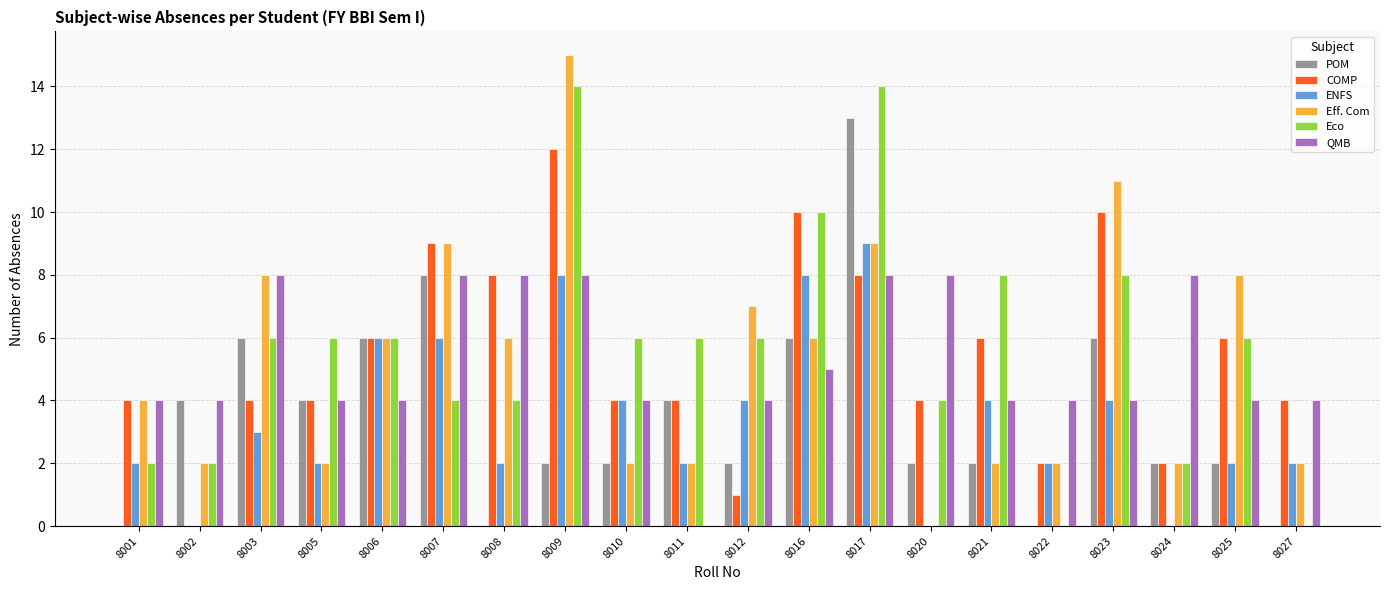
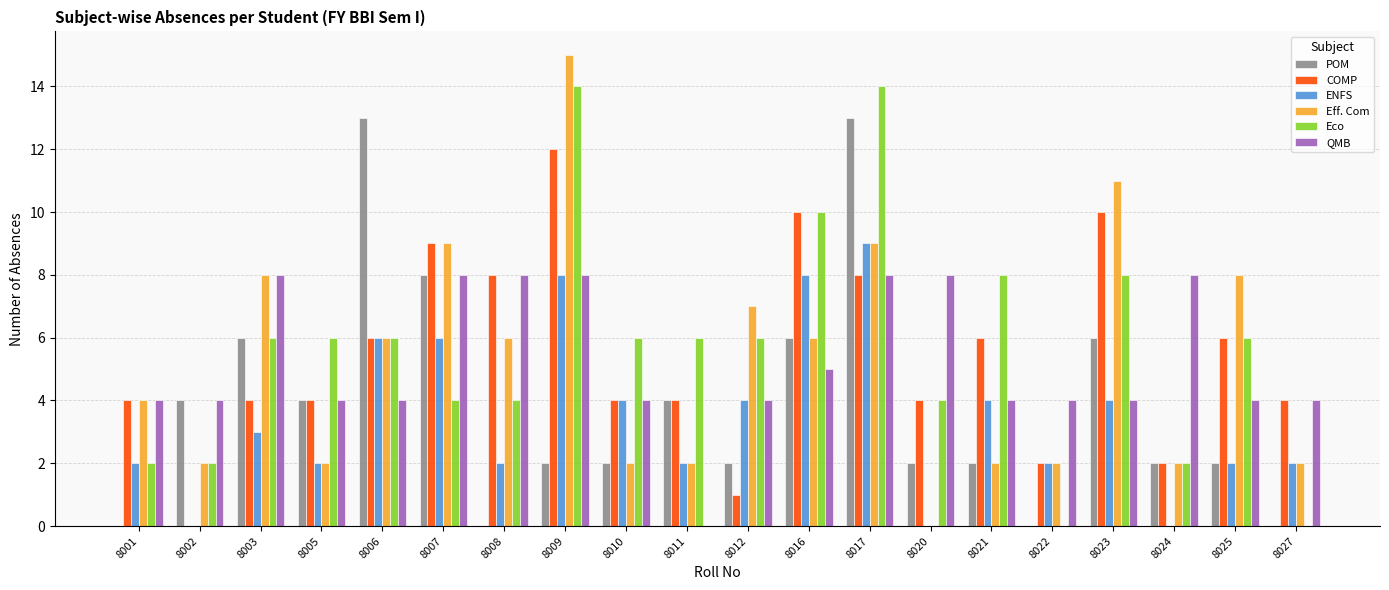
  {
    "POM": {
      "8001": 0,
      "8002": 4,
      "8003": 6,
      "8005": 4,
-     "8006": 6,
+     "8006": 13,
      "8007": 8,
      "8008": 0,
      "8009": 2,
      "8010": 2,
      "8011": 4,
      "8012": 2,
      "8016": 6,
      "8017": 13,
      "8020": 2,
      "8021": 2,
      "8022": 0,
      "8023": 6,
      "8024": 2,
      "8025": 2,
      "8027": 0
    },
    "COMP": {
      "8001": 4,
      "8002": 0,
      "8003": 4,
      "8005": 4,
      "8006": 6,
      "8007": 9,
      "8008": 8,
      "8009": 12,
      "8010": 4,
      "8011": 4,
      "8012": 1,
      "8016": 10,
      "8017": 8,
      "8020": 4,
      "8021": 6,
      "8022": 2,
      "8023": 10,
      "8024": 2,
      "8025": 6,
      "8027": 4
    },
    "ENFS": {
      "8001": 2,
      "8002": 0,
      "8003": 3,
      "8005": 2,
      "8006": 6,
      "8007": 6,
      "8008": 2,
      "8009": 8,
      "8010": 4,
      "8011": 2,
      "8012": 4,
      "8016": 8,
      "8017": 9,
      "8020": 0,
      "8021": 4,
      "8022": 2,
      "8023": 4,
      "8024": 0,
      "8025": 2,
      "8027": 2
    },
    "Eff. Com": {
      "8001": 4,
      "8002": 2,
      "8003": 8,
      "8005": 2,
      "8006": 6,
      "8007": 9,
      "8008": 6,
      "8009": 15,
      "8010": 2,
      "8011": 2,
      "8012": 7,
      "8016": 6,
      "8017": 9,
      "8020": 0,
      "8021": 2,
      "8022": 2,
      "8023": 11,
      "8024": 2,
      "8025": 8,
      "8027": 2
    },
    "Eco": {
      "8001": 2,
      "8002": 2,
      "8003": 6,
      "8005": 6,
      "8006": 6,
      "8007": 4,
      "8008": 4,
      "8009": 14,
      "8010": 6,
      "8011": 6,
      "8012": 6,
      "8016": 10,
      "8017": 14,
      "8020": 4,
      "8021": 8,
      "8022": 0,
      "8023": 8,
      "8024": 2,
      "8025": 6,
      "8027": 0
    },
    "QMB": {
      "8001": 4,
      "8002": 4,
      "8003": 8,
      "8005": 4,
      "8006": 4,
      "8007": 8,
      "8008": 8,
      "8009": 8,
      "8010": 4,
      "8011": 0,
      "8012": 4,
      "8016": 5,
      "8017": 8,
      "8020": 8,
      "8021": 4,
      "8022": 4,
      "8023": 4,
      "8024": 8,
      "8025": 4,
      "8027": 4
    }
  }
